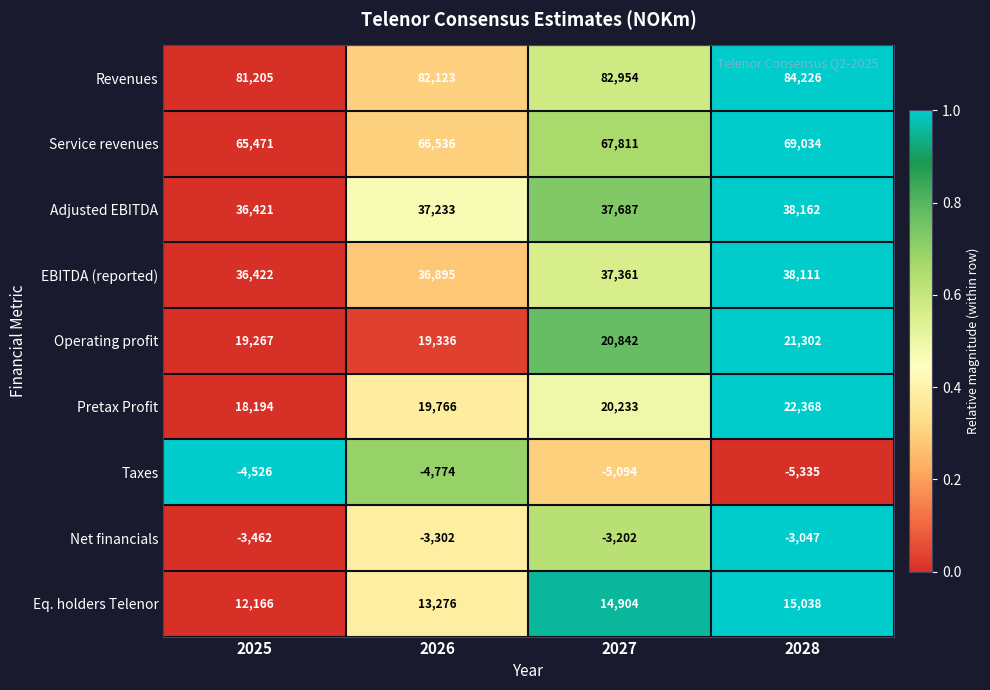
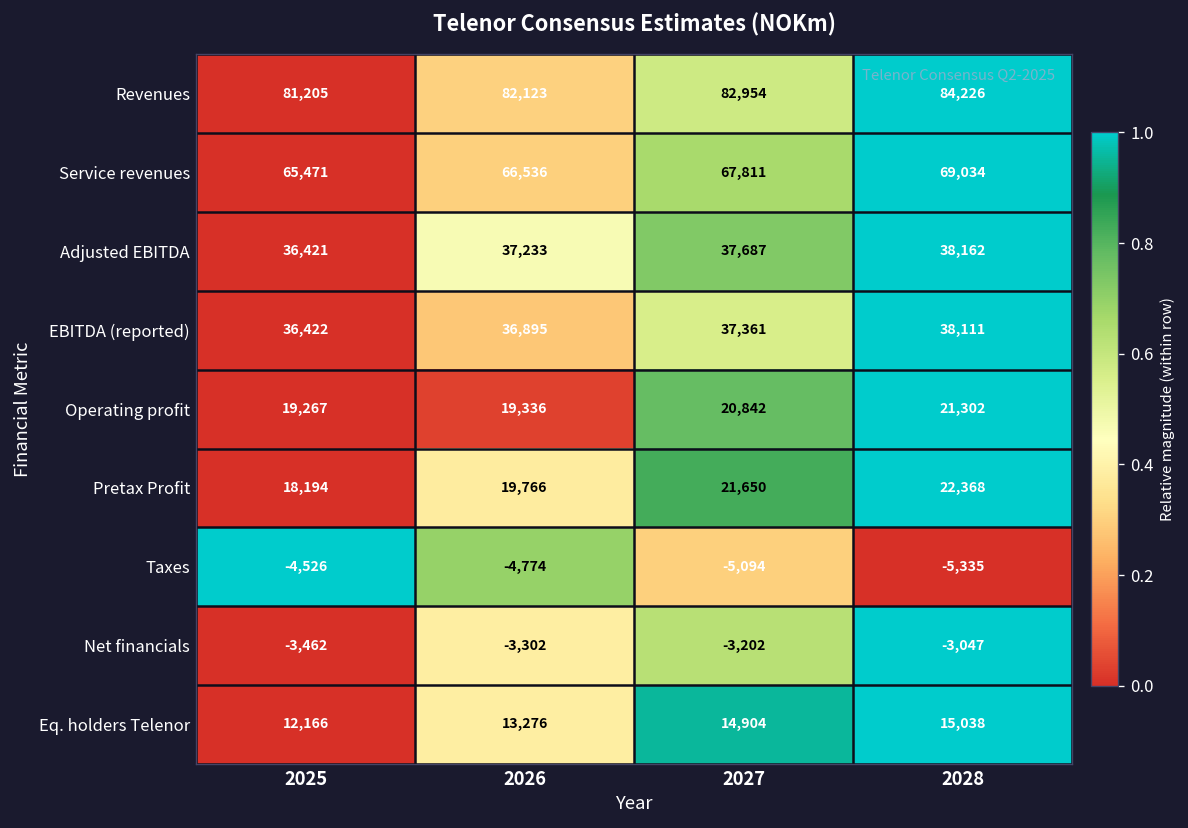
  {
    "Revenues": {
      "2025": "81,205",
      "2026": "82,123",
      "2027": "82,954"
    },
    "Service revenues": {
      "2025": "65,471",
      "2026": "66,536",
      "2027": "67,811",
      "2028": "69,034"
    },
    "Adjusted EBITDA": {
      "2025": "36,421",
      "2026": "37,233",
      "2027": "37,687",
      "2028": "38,162"
    },
    "EBITDA (reported)": {
      "2025": "36,422",
      "2026": "36,895",
      "2027": "37,361",
      "2028": "38,111"
    },
    "Operating profit": {
      "2025": "19,267",
      "2026": "19,336",
      "2027": "20,842",
      "2028": "21,302"
    },
    "Pretax Profit": {
      "2025": "18,194",
      "2026": "19,766",
-     "2027": "20,233",
+     "2027": "21,650",
      "2028": "22,368"
    },
    "Taxes": {
      "2025": "-4,526",
      "2026": "-4,774",
      "2027": "-5,094",
      "2028": "-5,335"
    },
    "Net financials": {
      "2025": "-3,462",
      "2026": "-3,302",
      "2027": "-3,202",
      "2028": "-3,047"
    },
    "Eq. holders Telenor": {
      "2025": "12,166",
      "2026": "13,276",
      "2027": "14,904",
      "2028": "15,038"
    }
  }
